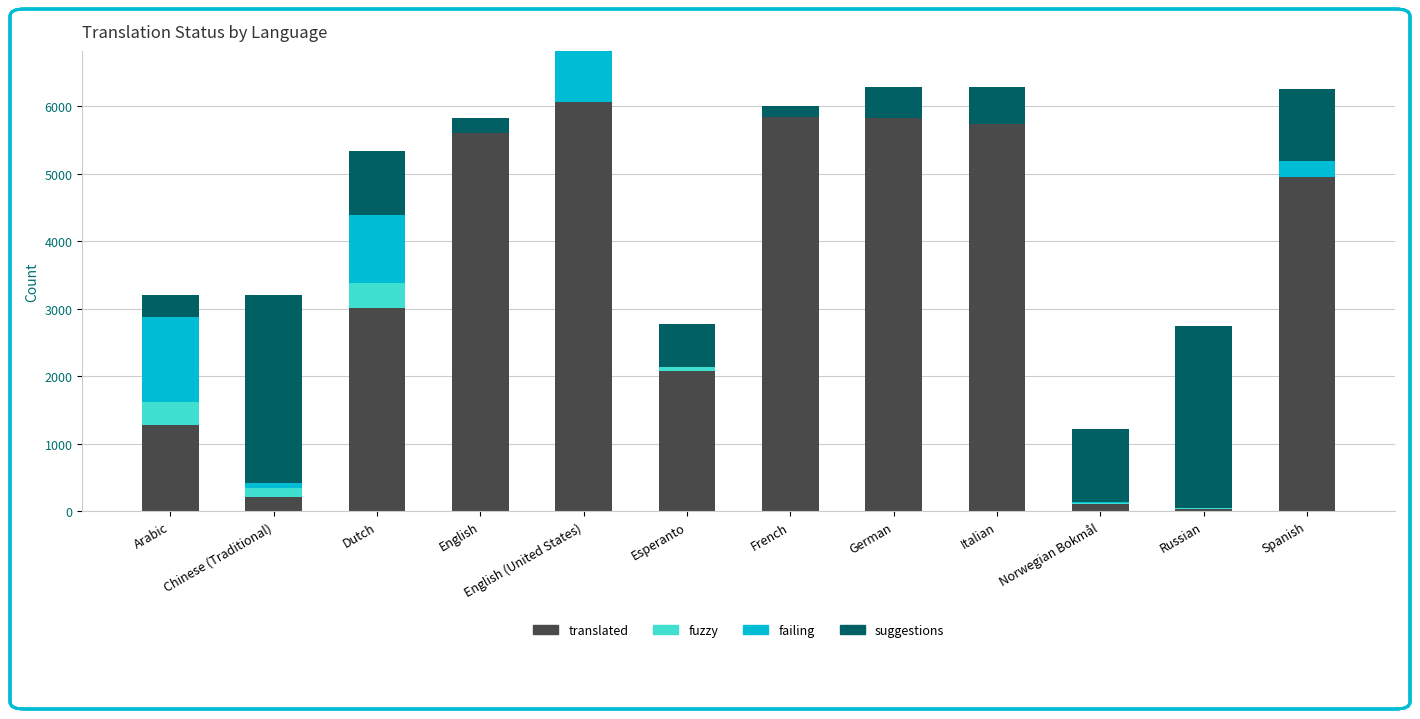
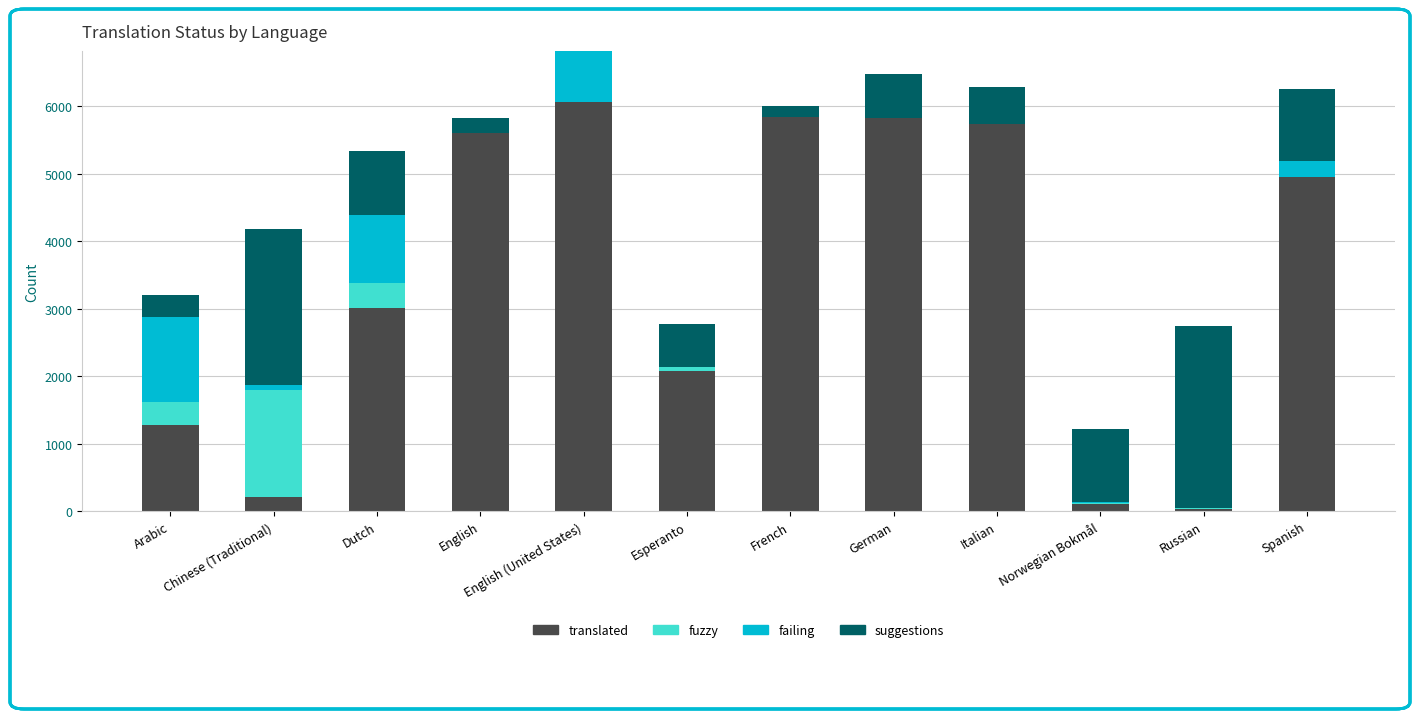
  {
    "translated": {
      "Arabic": 1300,
      "Chinese (Traditional)": 200,
      "Dutch": 3000,
      "English": 5600,
      "English (United States)": 6100,
      "Esperanto": 2100,
      "French": 5800,
      "German": 5800,
      "Italian": 5700,
      "Norwegian Bokmål": 100,
      "Spanish": 5000
    },
    "fuzzy": {
      "Arabic": 300,
-     "Chinese (Traditional)": 100,
+     "Chinese (Traditional)": 1600,
      "Dutch": 400,
      "English (United States)": 0,
      "Esperanto": 100,
      "French": 0,
      "German": 0,
      "Spanish": 0
    },
    "failing": {
      "Arabic": 1300,
      "Chinese (Traditional)": 100,
      "Dutch": 1000,
      "English": 0,
      "English (United States)": 800,
      "French": 0,
      "Spanish": 200
    },
    "suggestions": {
      "Arabic": 300,
-     "Chinese (Traditional)": 2800,
+     "Chinese (Traditional)": 2300,
      "Dutch": 1000,
      "English": 200,
      "English (United States)": 0,
      "Esperanto": 600,
      "French": 200,
-     "German": 500,
+     "German": 700,
      "Italian": 600,
      "Norwegian Bokmål": 1100,
      "Russian": 2700,
      "Spanish": 1100
    }
  }
